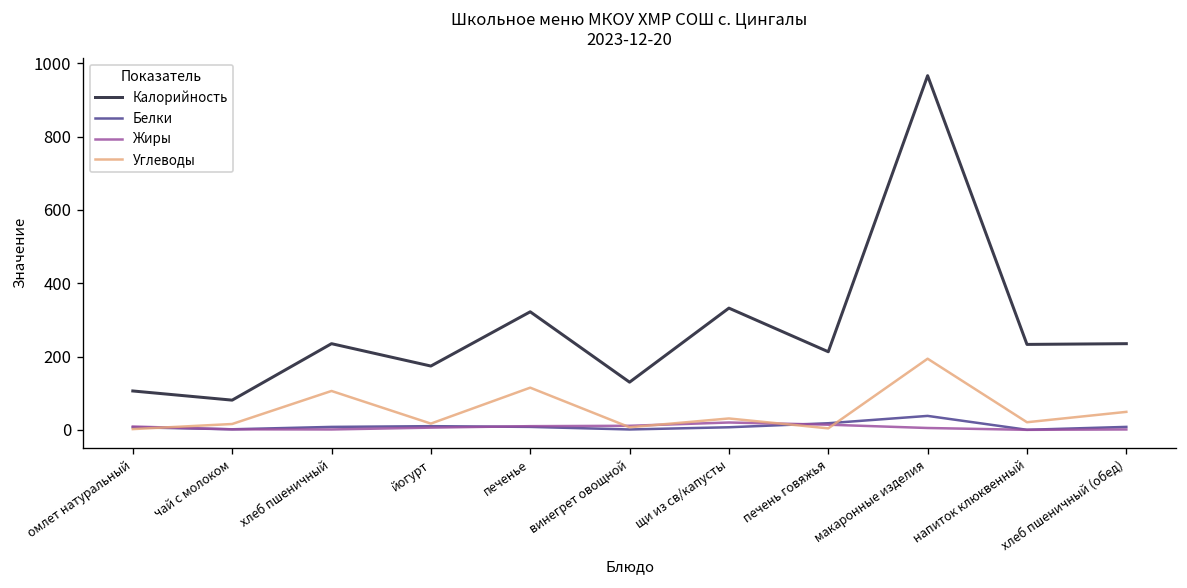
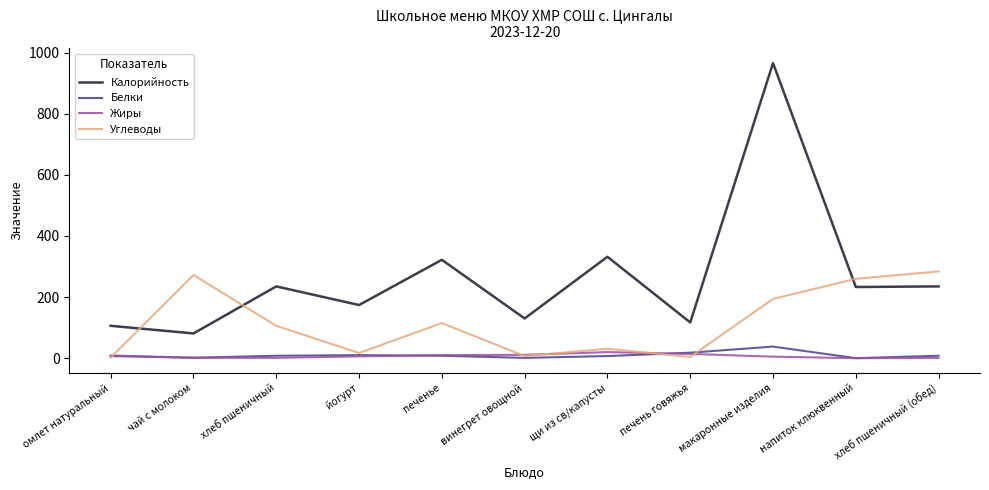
  {
    "Калорийность": {
      "омлет натуральный": 110,
      "чай с молоком": 80,
      "хлеб пшеничный": 240,
      "йогурт": 170,
      "печенье": 320,
      "винегрет овощной": 130,
      "щи из св/капусты": 330,
-     "печень говяжья": 210,
+     "печень говяжья": 120,
      "макаронные изделия": 970,
      "напиток клюквенный": 230,
      "хлеб пшеничный (обед)": 240
    },
    "Белки": {
      "щи из св/капусты": 10,
      "макаронные изделия": 40
    },
    "Жиры": {
      "щи из св/капусты": 20,
      "макаронные изделия": 10
    },
    "Углеводы": {
-     "чай с молоком": 20,
+     "чай с молоком": 270,
      "хлеб пшеничный": 110,
      "печенье": 120,
      "щи из св/капусты": 30,
      "печень говяжья": 0,
      "макаронные изделия": 190,
-     "напиток клюквенный": 20,
-     "хлеб пшеничный (обед)": 50
+     "напиток клюквенный": 260,
+     "хлеб пшеничный (обед)": 280
    }
  }
